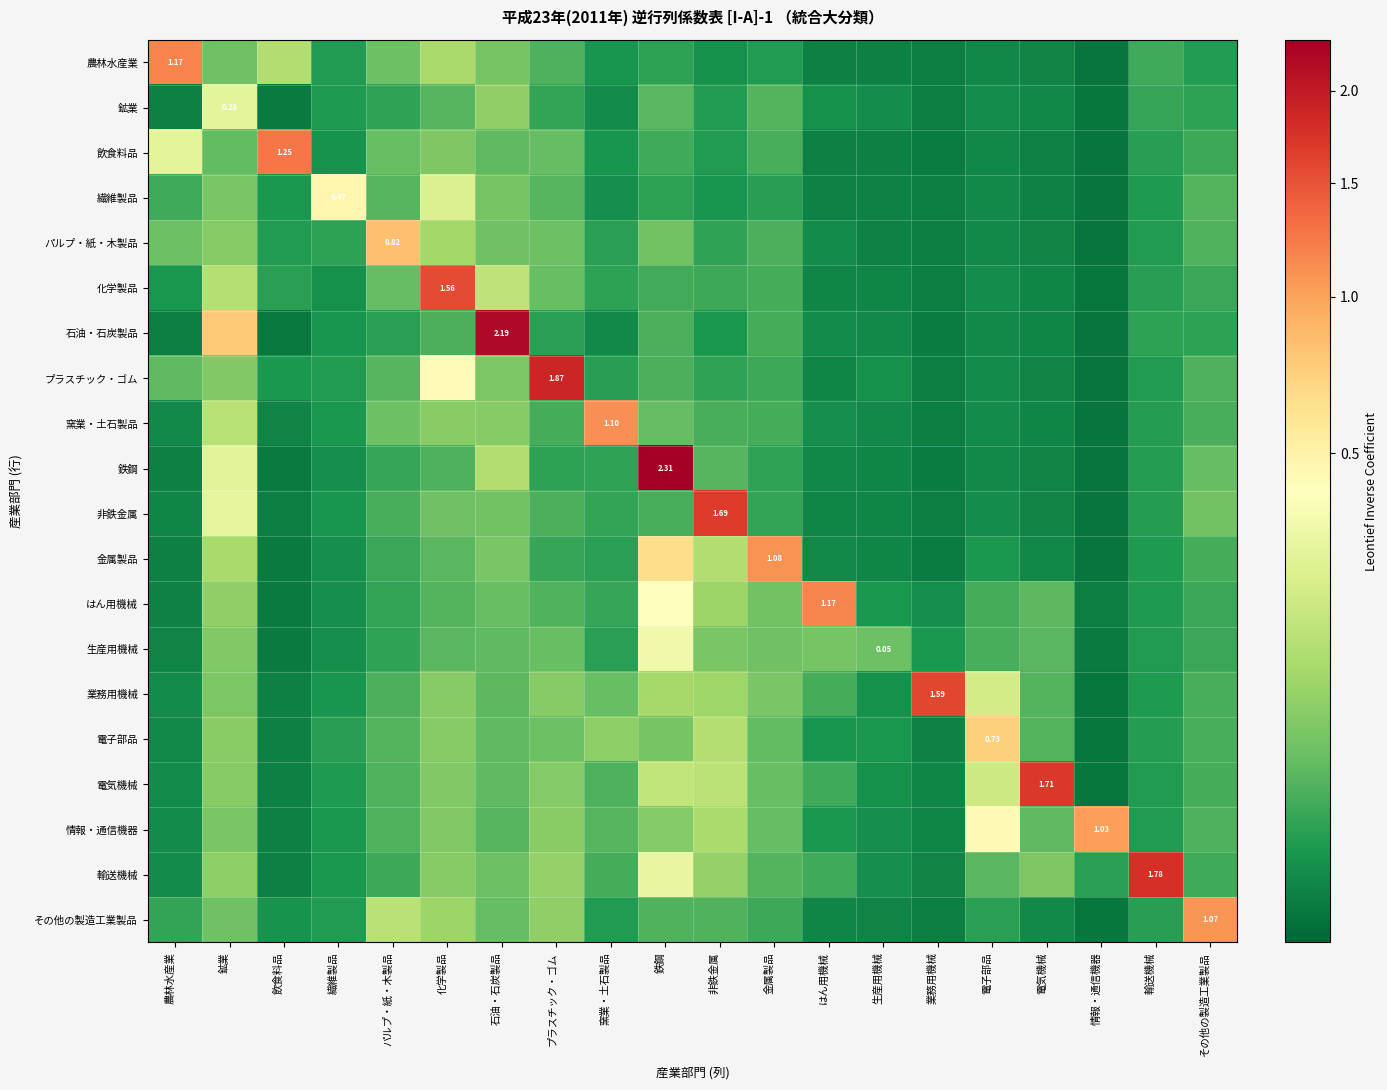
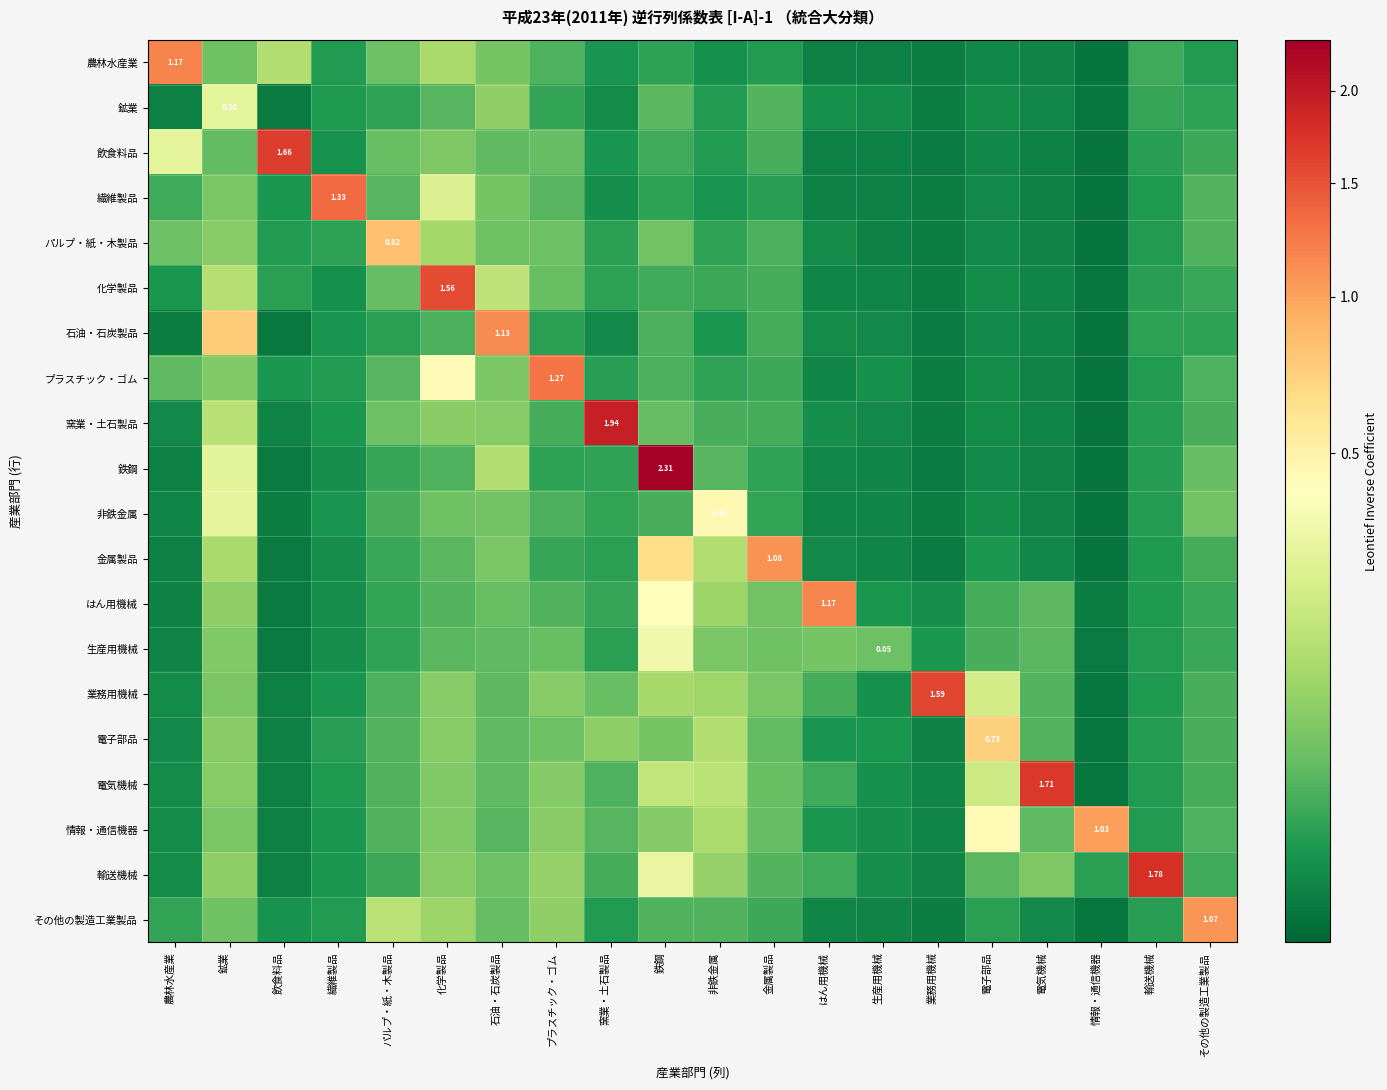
  {
    "農林水産業": {
      "農林水産業": 1.17
    },
    "鉱業": {
      "鉱業": 0.28
    },
    "飲食料品": {
-     "飲食料品": 1.25
+     "飲食料品": 1.66
    },
    "繊維製品": {
-     "繊維製品": 0.47
+     "繊維製品": 1.33
    },
    "パルプ・紙・木製品": {
      "パルプ・紙・木製品": 0.82
    },
    "化学製品": {
      "化学製品": 1.56
    },
    "石油・石炭製品": {
-     "石油・石炭製品": 2.19
+     "石油・石炭製品": 1.13
    },
    "プラスチック・ゴム": {
-     "プラスチック・ゴム": 1.87
+     "プラスチック・ゴム": 1.27
    },
    "窯業・土石製品": {
-     "窯業・土石製品": 1.10
+     "窯業・土石製品": 1.94
    },
    "鉄鋼": {
      "鉄鋼": 2.31
    },
    "非鉄金属": {
-     "非鉄金属": 1.69
+     "非鉄金属": 0.45
    },
    "金属製品": {
      "金属製品": 1.08
    },
    "はん用機械": {
      "はん用機械": 1.17
    },
    "生産用機械": {
      "生産用機械": 0.05
    },
    "業務用機械": {
      "業務用機械": 1.59
    },
    "電子部品": {
      "電子部品": 0.73
    },
    "電気機械": {
      "電気機械": 1.71
    },
    "情報・通信機器": {
      "情報・通信機器": 1.03
    },
    "輸送機械": {
      "輸送機械": 1.78
    },
    "その他の製造工業製品": {
      "その他の製造工業製品": 1.07
    }
  }
